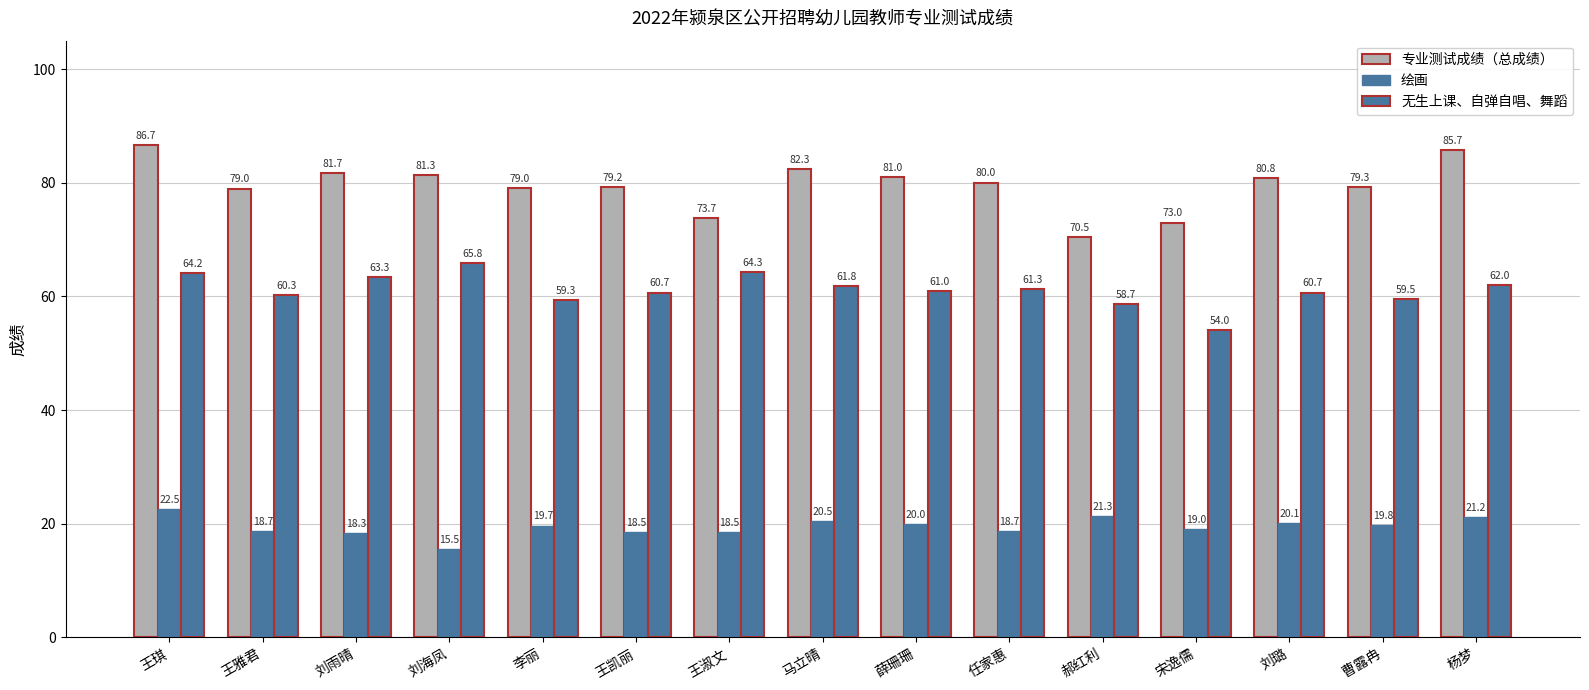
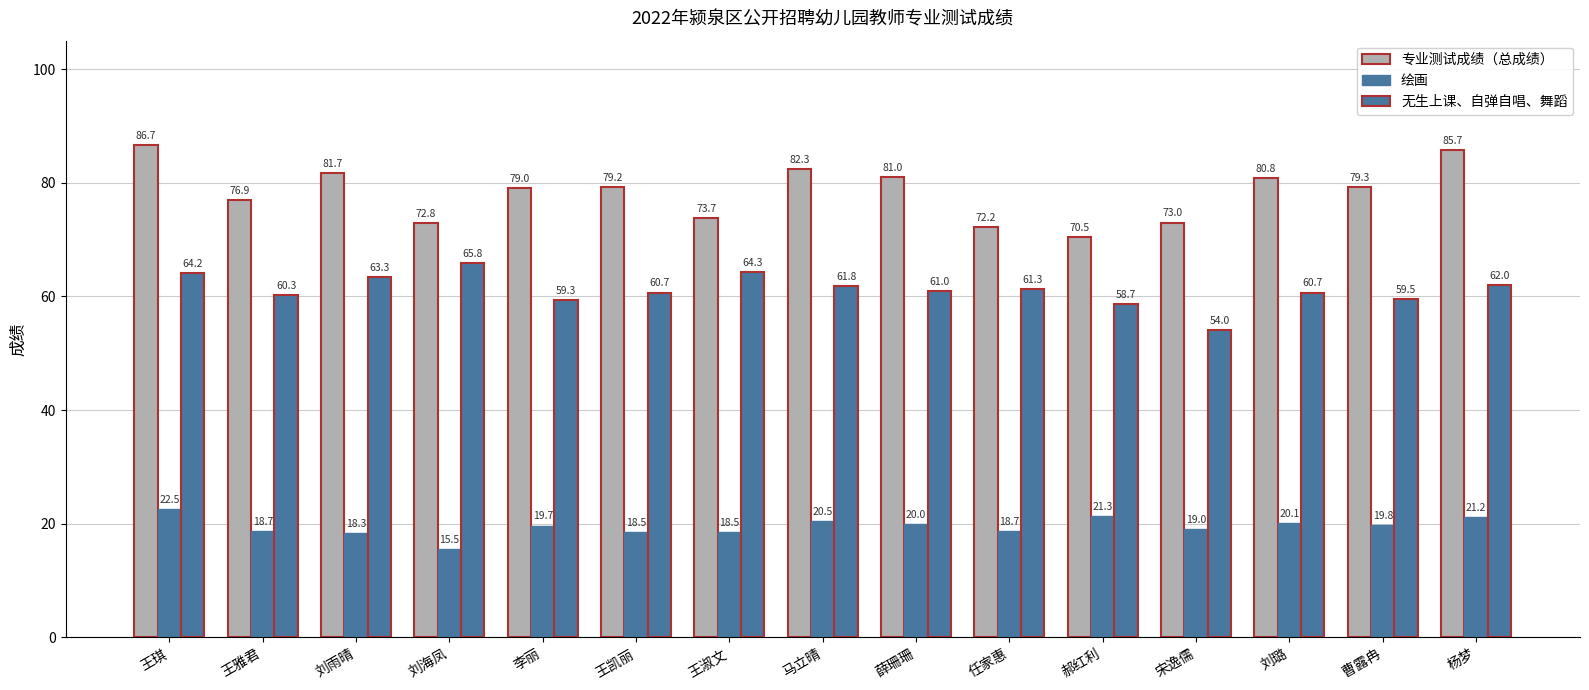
  {
    "专业测试成绩（总成绩）": {
      "王琪": 86.7,
-     "王雅君": 79.0,
+     "王雅君": 76.9,
      "刘雨晴": 81.7,
-     "刘海凤": 81.3,
+     "刘海凤": 72.8,
      "李丽": 79.0,
      "王凯丽": 79.2,
      "王淑文": 73.7,
      "马立晴": 82.3,
      "薛珊珊": 81.0,
-     "任家惠": 80.0,
+     "任家惠": 72.2,
      "郝红利": 70.5,
      "宋逸儒": 73.0,
      "刘璐": 80.8,
      "曹露冉": 79.3,
      "杨梦": 85.7
    }
  }
